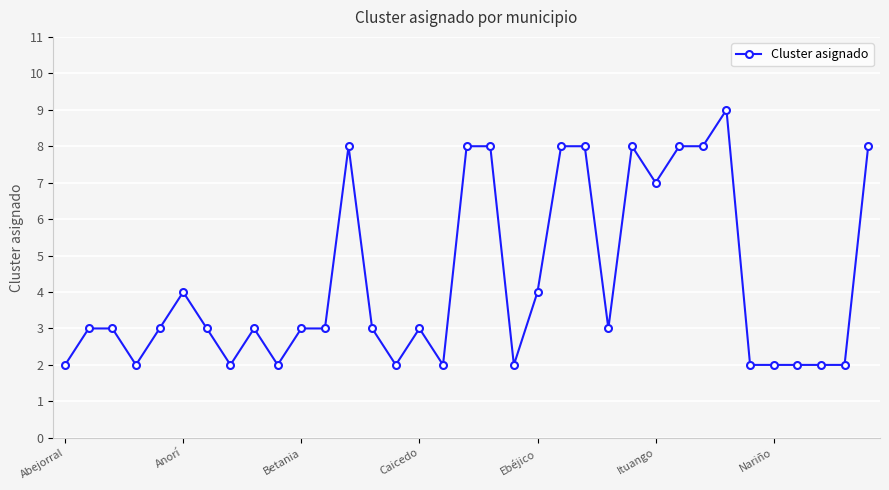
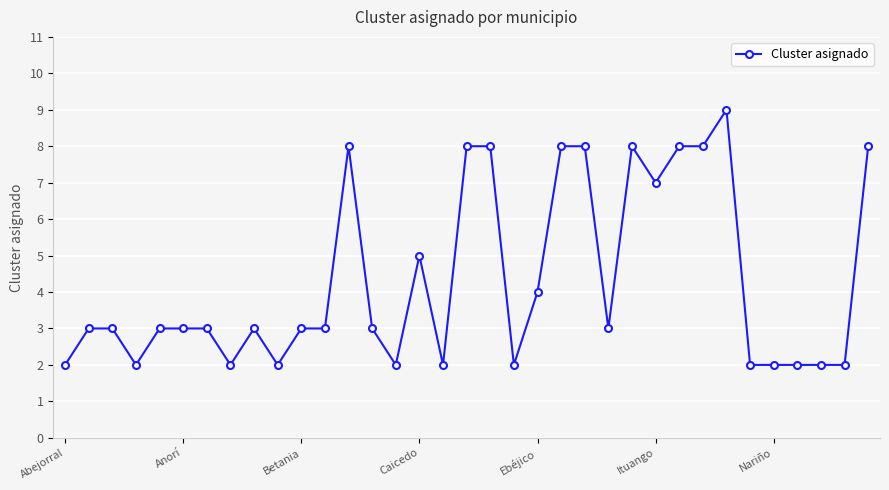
  {
    "Abejorral": 2,
-   "Anorí": 4,
+   "Anorí": 3,
    "Betania": 3,
-   "Caicedo": 3,
+   "Caicedo": 5,
    "Ebéjico": 4,
    "Ituango": 7,
    "Nariño": 2
  }
